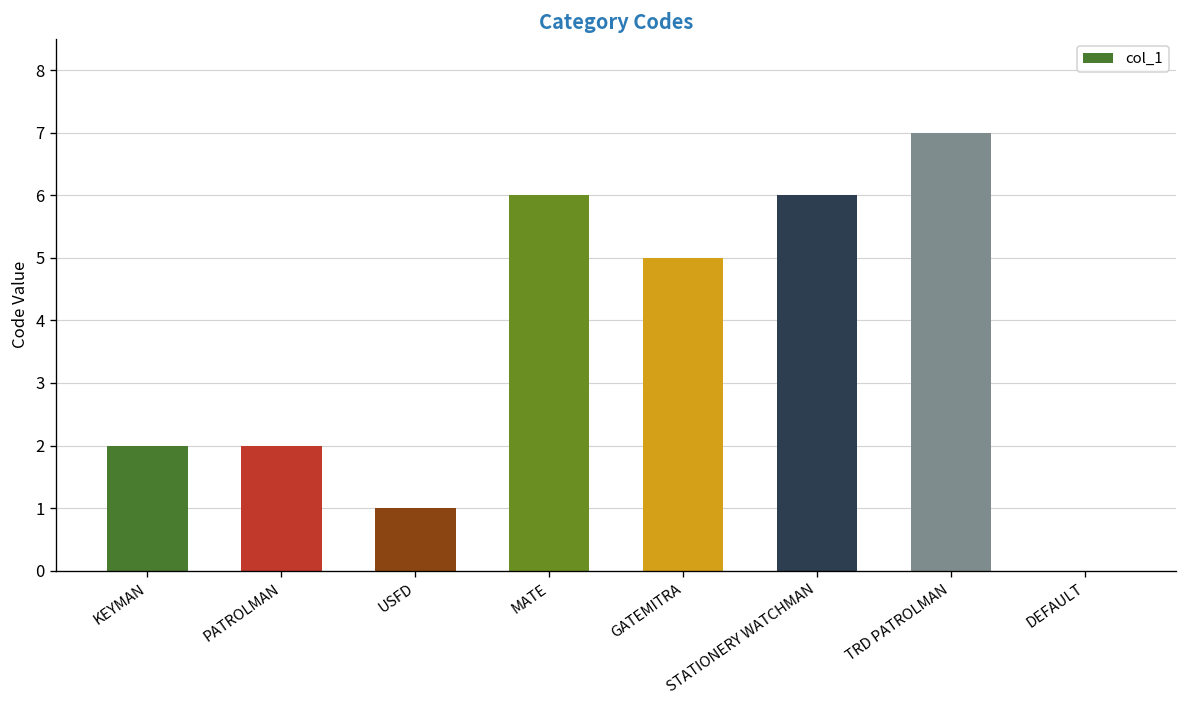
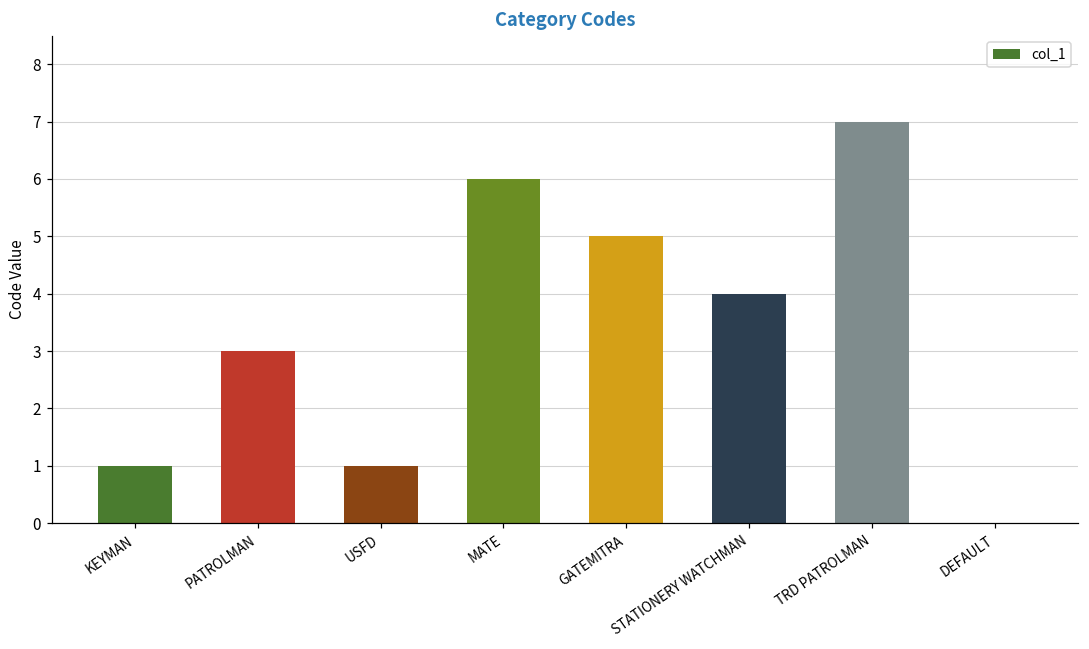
  {
-   "KEYMAN": 2,
-   "PATROLMAN": 2,
+   "KEYMAN": 1,
+   "PATROLMAN": 3,
    "USFD": 1,
    "MATE": 6,
    "GATEMITRA": 5,
-   "STATIONERY WATCHMAN": 6,
+   "STATIONERY WATCHMAN": 4,
    "TRD PATROLMAN": 7,
    "DEFAULT": 0
  }
